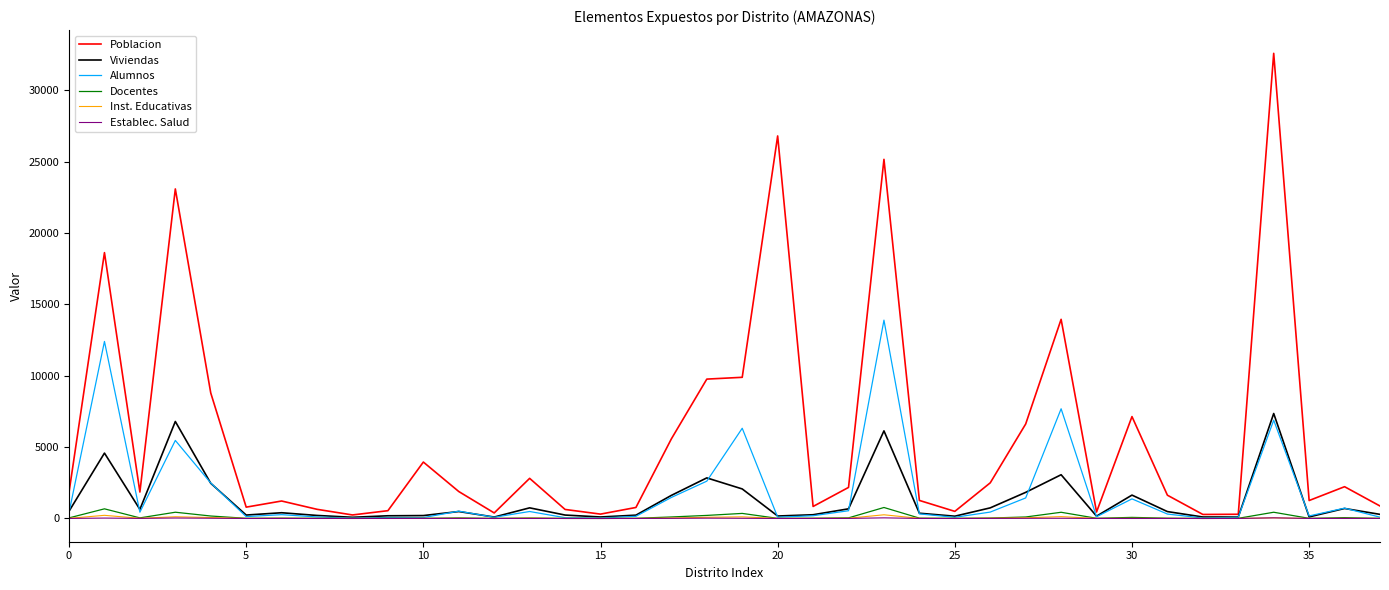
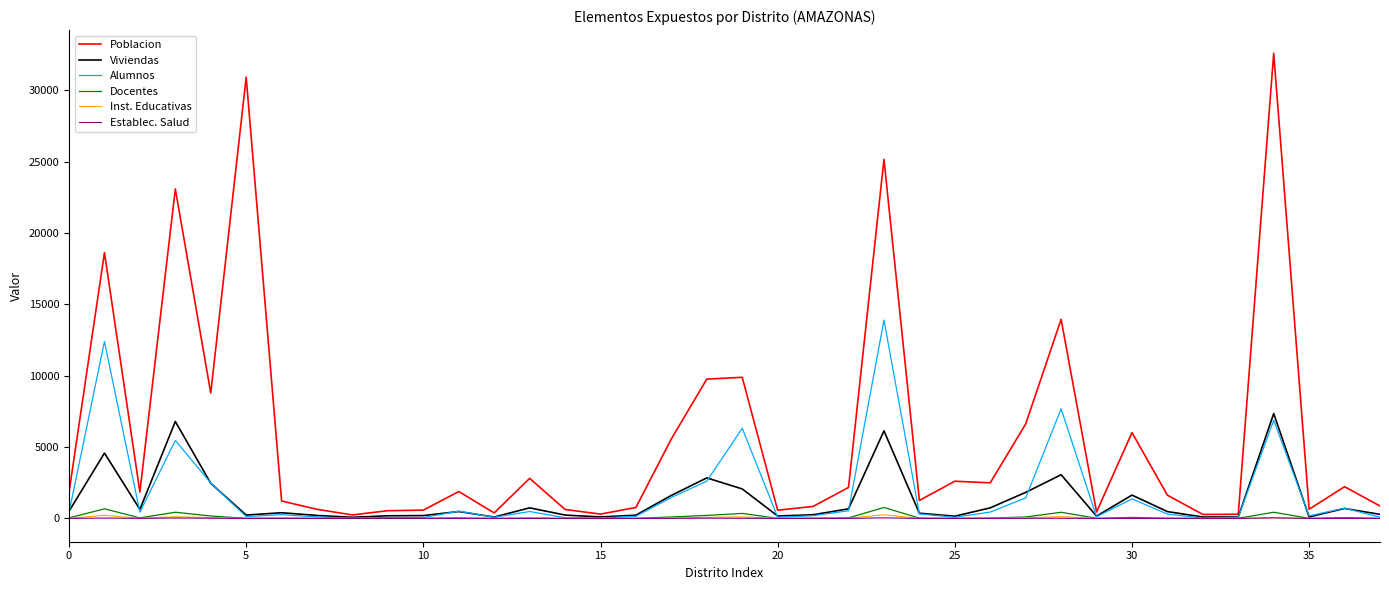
  {
    "Poblacion": {
      "0": 1800,
-     "5": 800,
-     "10": 4000,
+     "5": 30900,
+     "10": 600,
      "15": 300,
-     "20": 26800,
-     "25": 500,
-     "30": 7100,
-     "35": 1300
+     "20": 600,
+     "25": 2600,
+     "30": 6000,
+     "35": 600
    },
    "Viviendas": {
      "30": 1600
    },
    "Alumnos": {
      "30": 1400
    }
  }
